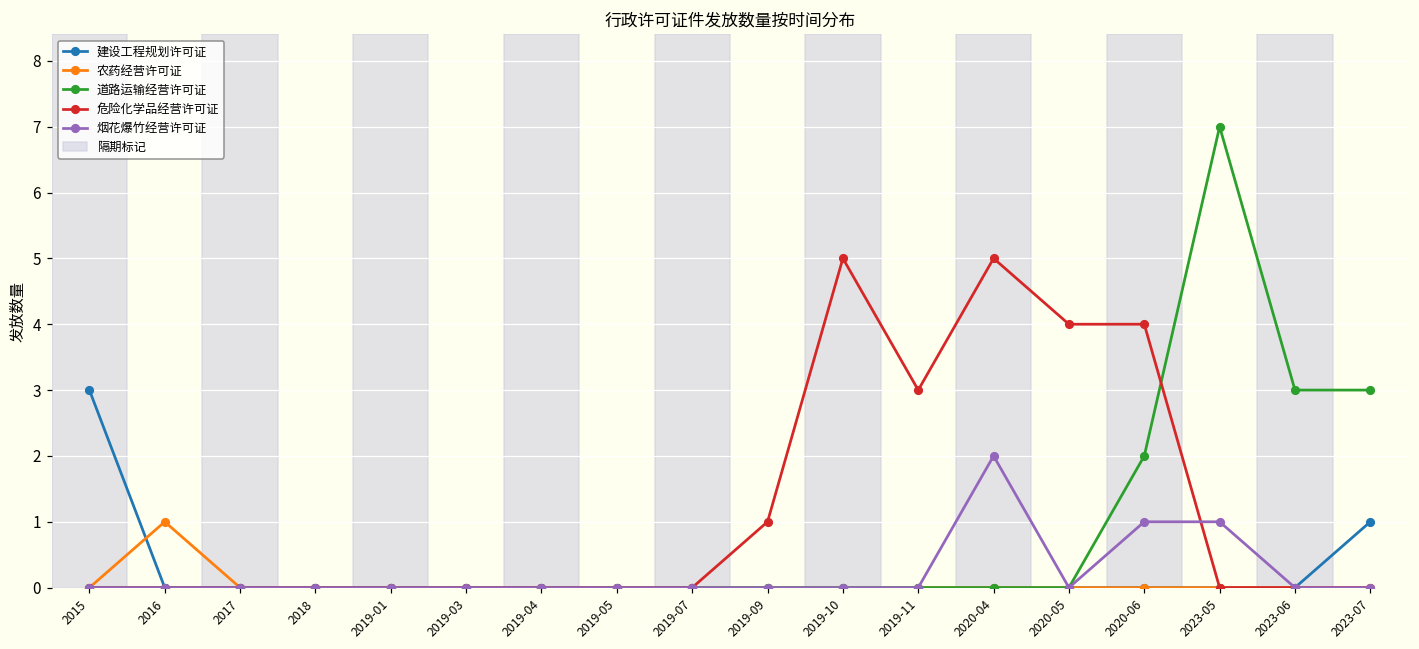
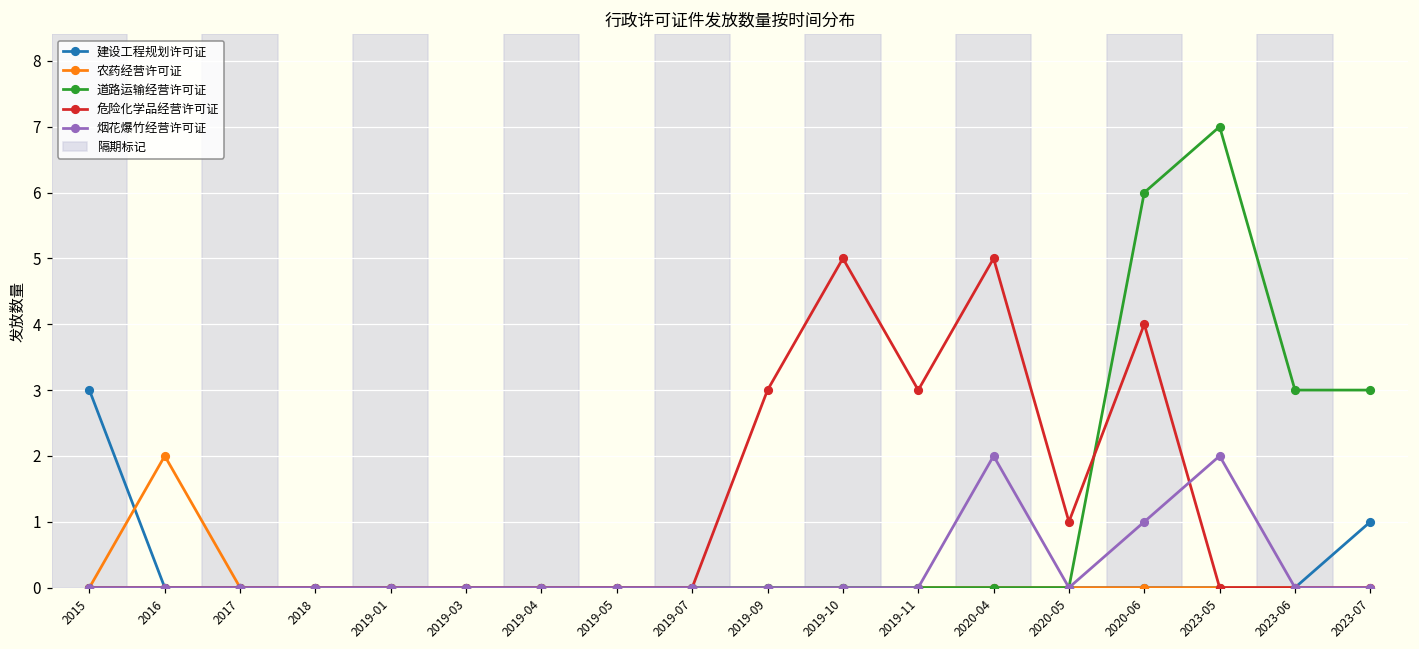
  {
    "建设工程规划许可证": {
      "2015": 3,
      "2023-07": 1
    },
    "农药经营许可证": {
-     "2016": 1
+     "2016": 2
    },
    "道路运输经营许可证": {
-     "2020-06": 2,
+     "2020-06": 6,
      "2023-05": 7,
      "2023-06": 3,
      "2023-07": 3
    },
    "危险化学品经营许可证": {
-     "2019-09": 1,
+     "2019-09": 3,
      "2019-10": 5,
      "2019-11": 3,
      "2020-04": 5,
-     "2020-05": 4,
+     "2020-05": 1,
      "2020-06": 4
    },
    "烟花爆竹经营许可证": {
      "2020-04": 2,
      "2020-06": 1,
-     "2023-05": 1
+     "2023-05": 2
    }
  }
